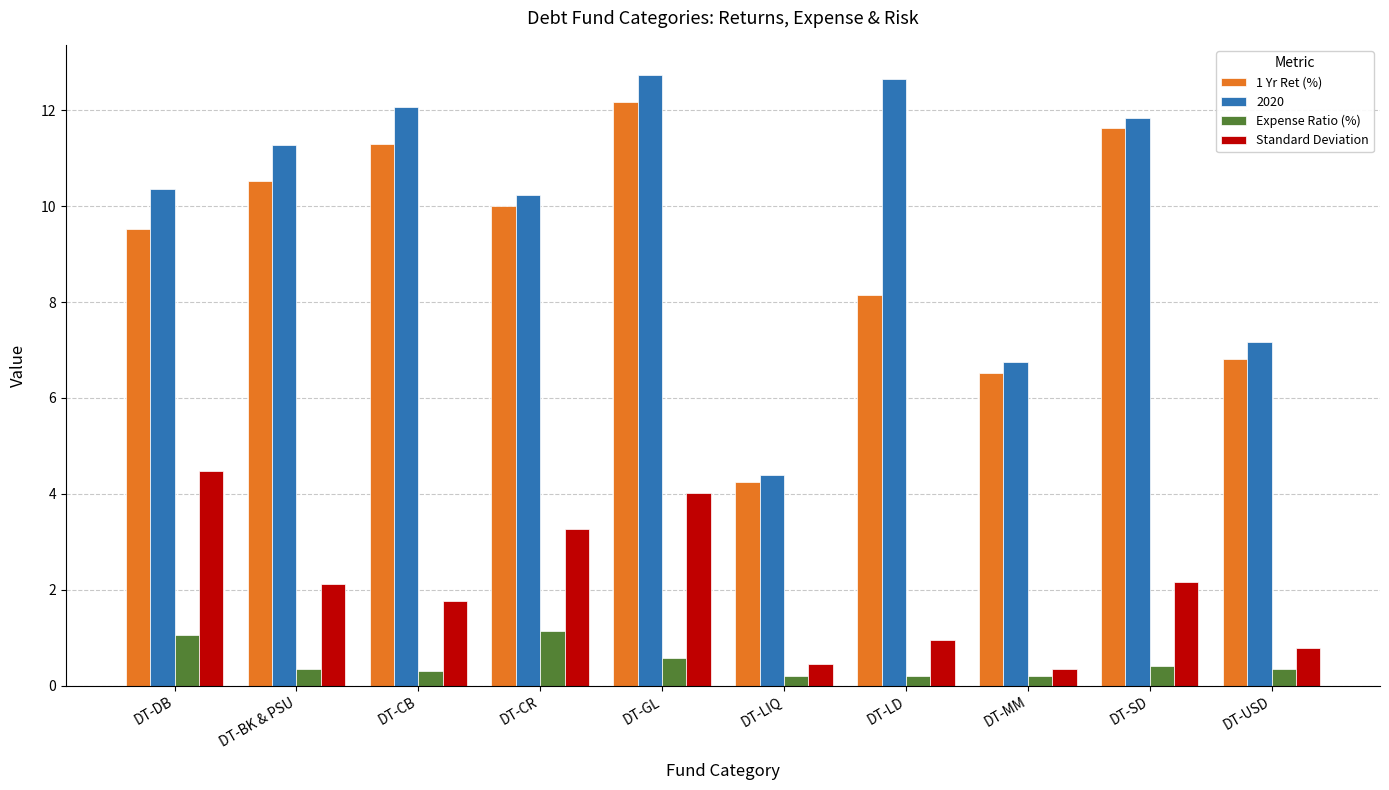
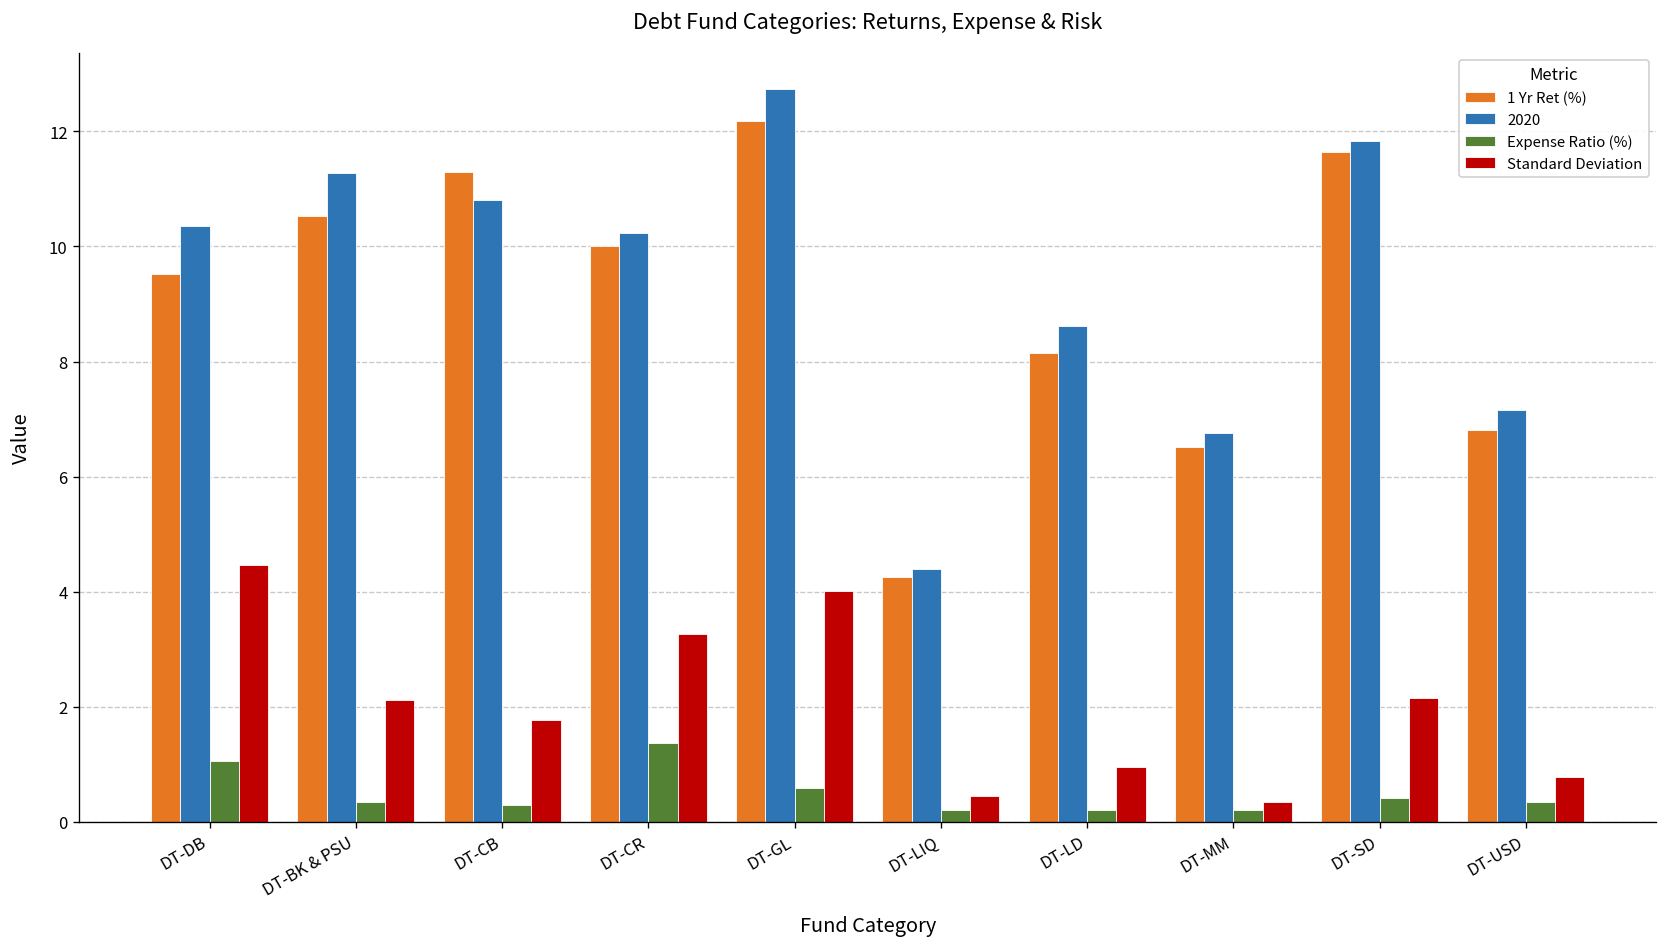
  {
    "1 Yr Ret (%)": {
      "DT-DB": 9.5,
      "DT-BK & PSU": 10.5,
      "DT-CB": 11.3,
      "DT-CR": 10.0,
      "DT-GL": 12.2,
      "DT-LIQ": 4.3,
      "DT-LD": 8.1,
      "DT-MM": 6.5,
      "DT-SD": 11.6,
      "DT-USD": 6.8
    },
    "2020": {
      "DT-DB": 10.4,
      "DT-BK & PSU": 11.3,
-     "DT-CB": 12.1,
+     "DT-CB": 10.8,
      "DT-CR": 10.2,
      "DT-GL": 12.7,
      "DT-LIQ": 4.4,
-     "DT-LD": 12.7,
+     "DT-LD": 8.6,
      "DT-MM": 6.8,
      "DT-SD": 11.8,
      "DT-USD": 7.2
    },
    "Expense Ratio (%)": {
      "DT-DB": 1.1,
      "DT-BK & PSU": 0.4,
      "DT-CB": 0.3,
-     "DT-CR": 1.1,
+     "DT-CR": 1.4,
      "DT-GL": 0.6,
      "DT-LIQ": 0.2,
      "DT-LD": 0.2,
      "DT-MM": 0.2,
      "DT-SD": 0.4,
      "DT-USD": 0.3
    },
    "Standard Deviation": {
      "DT-DB": 4.5,
      "DT-BK & PSU": 2.1,
      "DT-CB": 1.8,
      "DT-CR": 3.3,
      "DT-GL": 4.0,
      "DT-LIQ": 0.5,
      "DT-LD": 1.0,
      "DT-MM": 0.3,
      "DT-SD": 2.2,
      "DT-USD": 0.8
    }
  }
